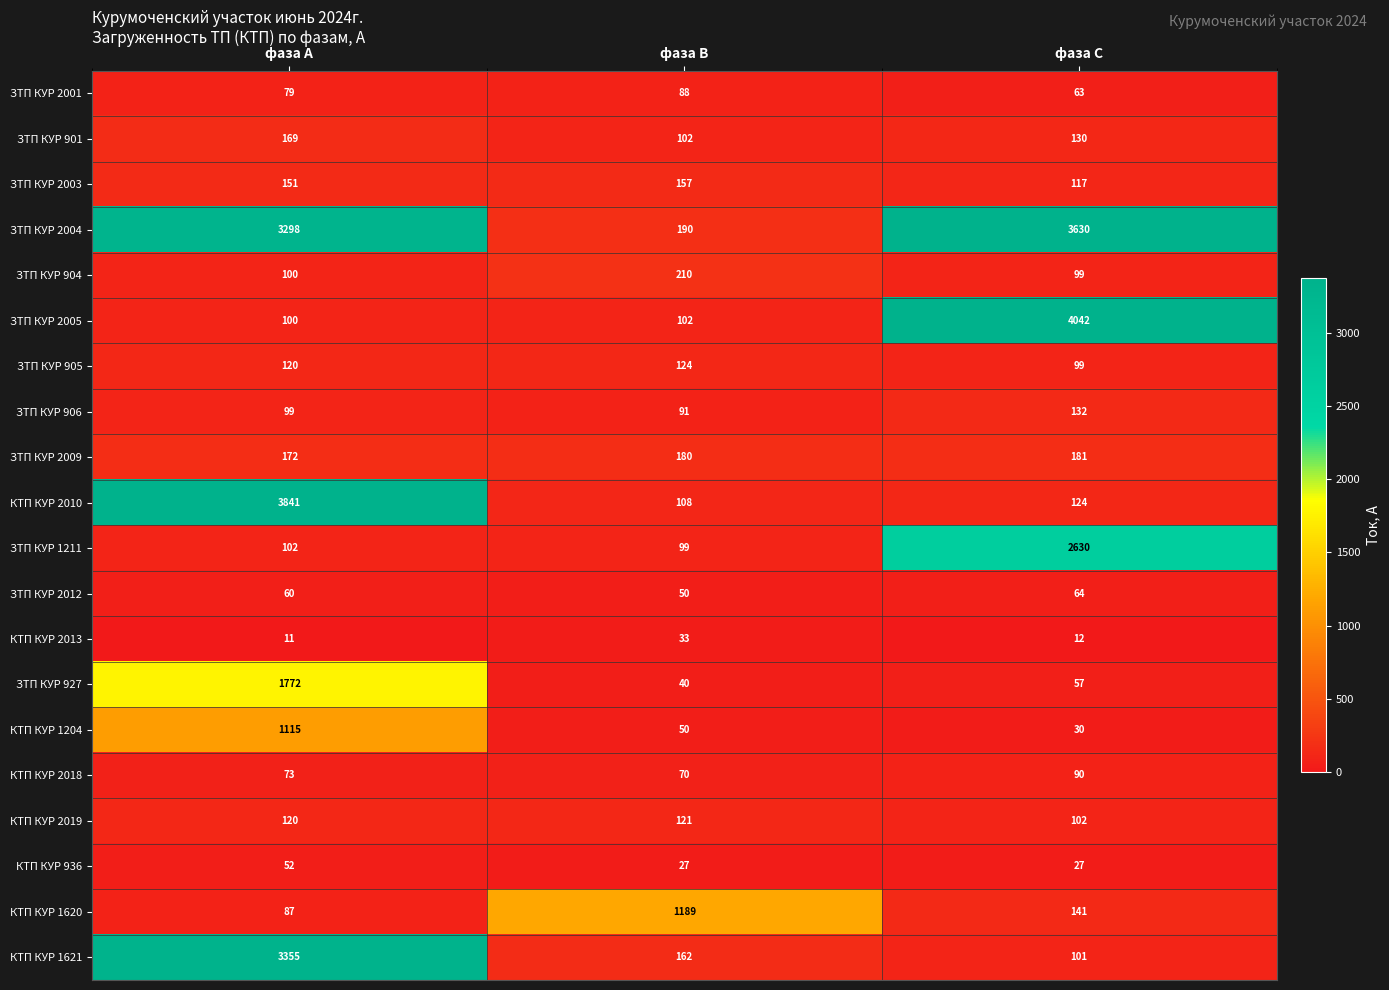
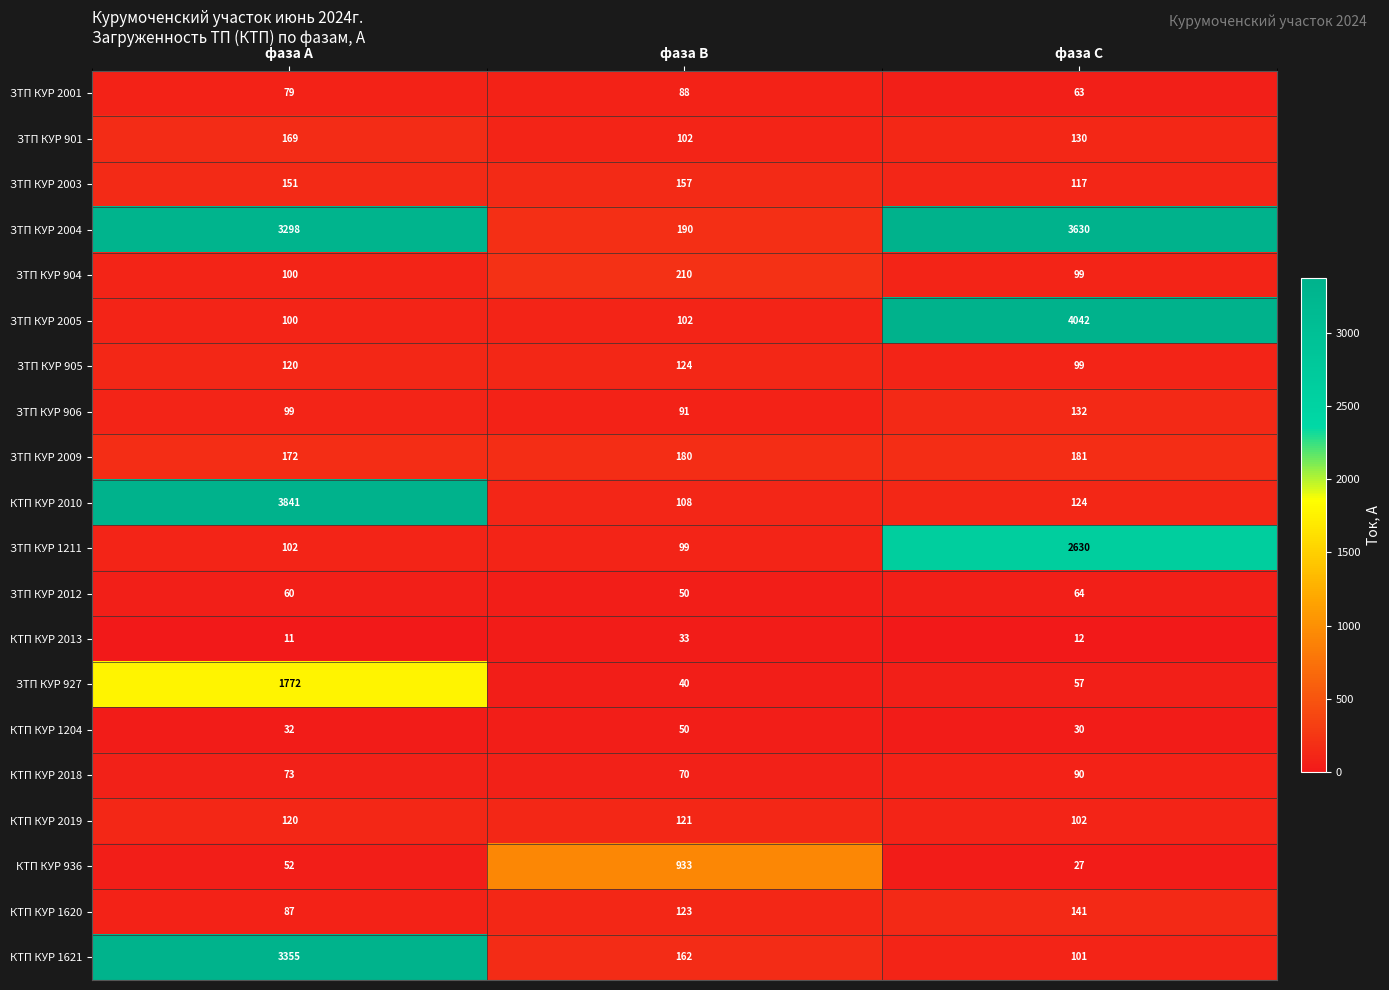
  {
    "ЗТП КУР 2001": {
      "фаза А": 79,
      "фаза В": 88,
      "фаза С": 63
    },
    "ЗТП КУР 901": {
      "фаза А": 169,
      "фаза В": 102,
      "фаза С": 130
    },
    "ЗТП КУР 2003": {
      "фаза А": 151,
      "фаза В": 157,
      "фаза С": 117
    },
    "ЗТП КУР 2004": {
      "фаза А": 3298,
      "фаза В": 190,
      "фаза С": 3630
    },
    "ЗТП КУР 904": {
      "фаза А": 100,
      "фаза В": 210,
      "фаза С": 99
    },
    "ЗТП КУР 2005": {
      "фаза А": 100,
      "фаза В": 102,
      "фаза С": 4042
    },
    "ЗТП КУР 905": {
      "фаза А": 120,
      "фаза В": 124,
      "фаза С": 99
    },
    "ЗТП КУР 906": {
      "фаза А": 99,
      "фаза В": 91,
      "фаза С": 132
    },
    "ЗТП КУР 2009": {
      "фаза А": 172,
      "фаза В": 180,
      "фаза С": 181
    },
    "КТП КУР 2010": {
      "фаза А": 3841,
      "фаза В": 108,
      "фаза С": 124
    },
    "ЗТП КУР 1211": {
      "фаза А": 102,
      "фаза В": 99,
      "фаза С": 2630
    },
    "ЗТП КУР 2012": {
      "фаза А": 60,
      "фаза В": 50,
      "фаза С": 64
    },
    "КТП КУР 2013": {
      "фаза А": 11,
      "фаза В": 33,
      "фаза С": 12
    },
    "ЗТП КУР 927": {
      "фаза А": 1772,
      "фаза В": 40,
      "фаза С": 57
    },
    "КТП КУР 1204": {
-     "фаза А": 1115,
+     "фаза А": 32,
      "фаза В": 50,
      "фаза С": 30
    },
    "КТП КУР 2018": {
      "фаза А": 73,
      "фаза В": 70,
      "фаза С": 90
    },
    "КТП КУР 2019": {
      "фаза А": 120,
      "фаза В": 121,
      "фаза С": 102
    },
    "КТП КУР 936": {
      "фаза А": 52,
-     "фаза В": 27,
+     "фаза В": 933,
      "фаза С": 27
    },
    "КТП КУР 1620": {
      "фаза А": 87,
-     "фаза В": 1189,
+     "фаза В": 123,
      "фаза С": 141
    },
    "КТП КУР 1621": {
      "фаза А": 3355,
      "фаза В": 162,
      "фаза С": 101
    }
  }
